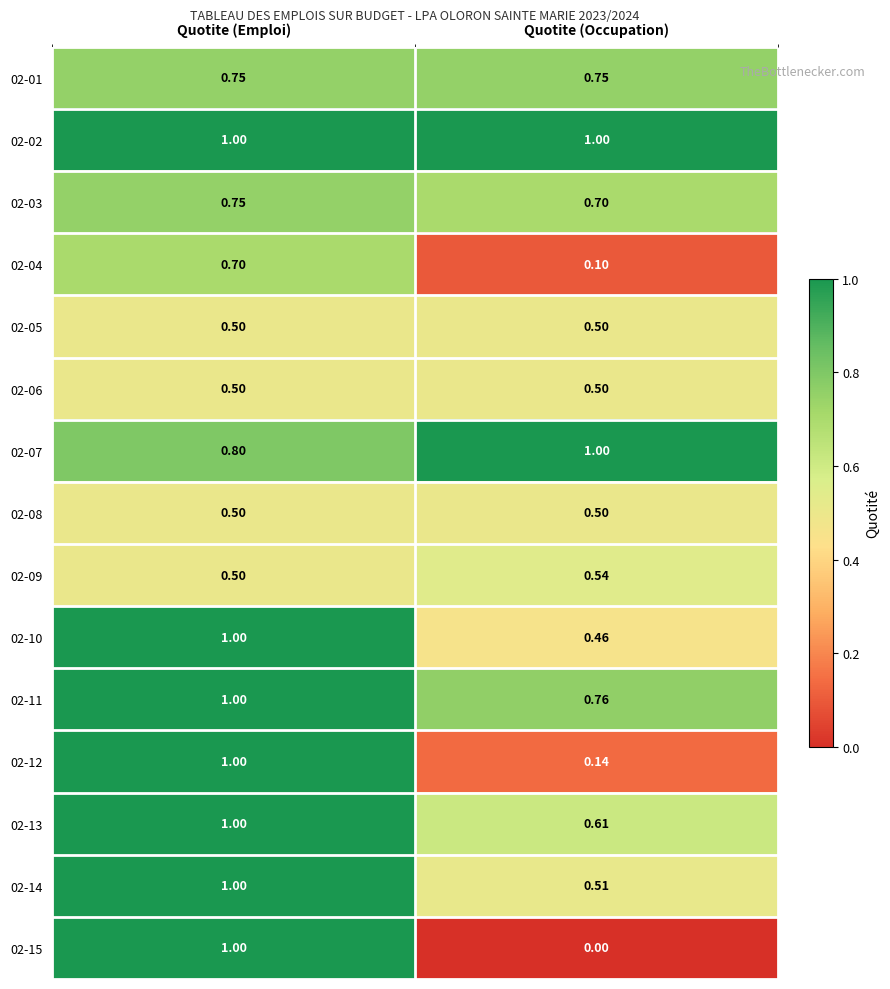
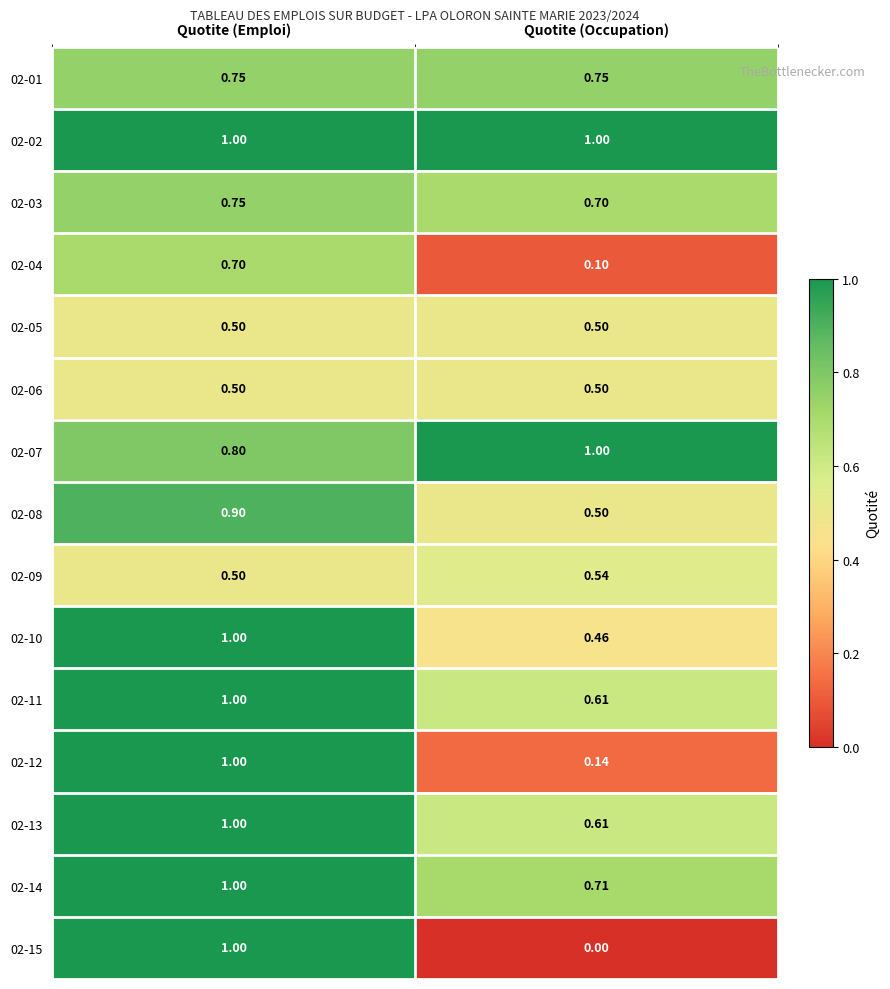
  {
    "02-01": {
      "Quotite (Emploi)": 0.75,
      "Quotite (Occupation)": 0.75
    },
    "02-02": {
      "Quotite (Emploi)": 1.00,
      "Quotite (Occupation)": 1.00
    },
    "02-03": {
      "Quotite (Emploi)": 0.75,
      "Quotite (Occupation)": 0.70
    },
    "02-04": {
      "Quotite (Emploi)": 0.70,
      "Quotite (Occupation)": 0.10
    },
    "02-05": {
      "Quotite (Emploi)": 0.50,
      "Quotite (Occupation)": 0.50
    },
    "02-06": {
      "Quotite (Emploi)": 0.50,
      "Quotite (Occupation)": 0.50
    },
    "02-07": {
      "Quotite (Emploi)": 0.80,
      "Quotite (Occupation)": 1.00
    },
    "02-08": {
-     "Quotite (Emploi)": 0.50,
+     "Quotite (Emploi)": 0.90,
      "Quotite (Occupation)": 0.50
    },
    "02-09": {
      "Quotite (Emploi)": 0.50,
      "Quotite (Occupation)": 0.54
    },
    "02-10": {
      "Quotite (Emploi)": 1.00,
      "Quotite (Occupation)": 0.46
    },
    "02-11": {
      "Quotite (Emploi)": 1.00,
-     "Quotite (Occupation)": 0.76
+     "Quotite (Occupation)": 0.61
    },
    "02-12": {
      "Quotite (Emploi)": 1.00,
      "Quotite (Occupation)": 0.14
    },
    "02-13": {
      "Quotite (Emploi)": 1.00,
      "Quotite (Occupation)": 0.61
    },
    "02-14": {
      "Quotite (Emploi)": 1.00,
-     "Quotite (Occupation)": 0.51
+     "Quotite (Occupation)": 0.71
    },
    "02-15": {
      "Quotite (Emploi)": 1.00,
      "Quotite (Occupation)": 0.00
    }
  }
